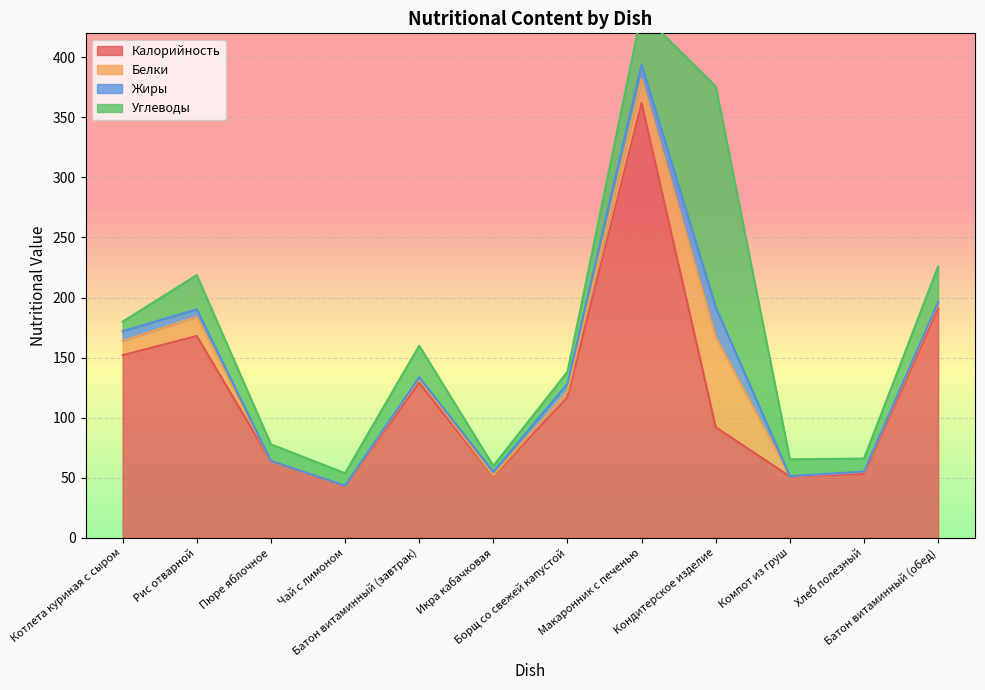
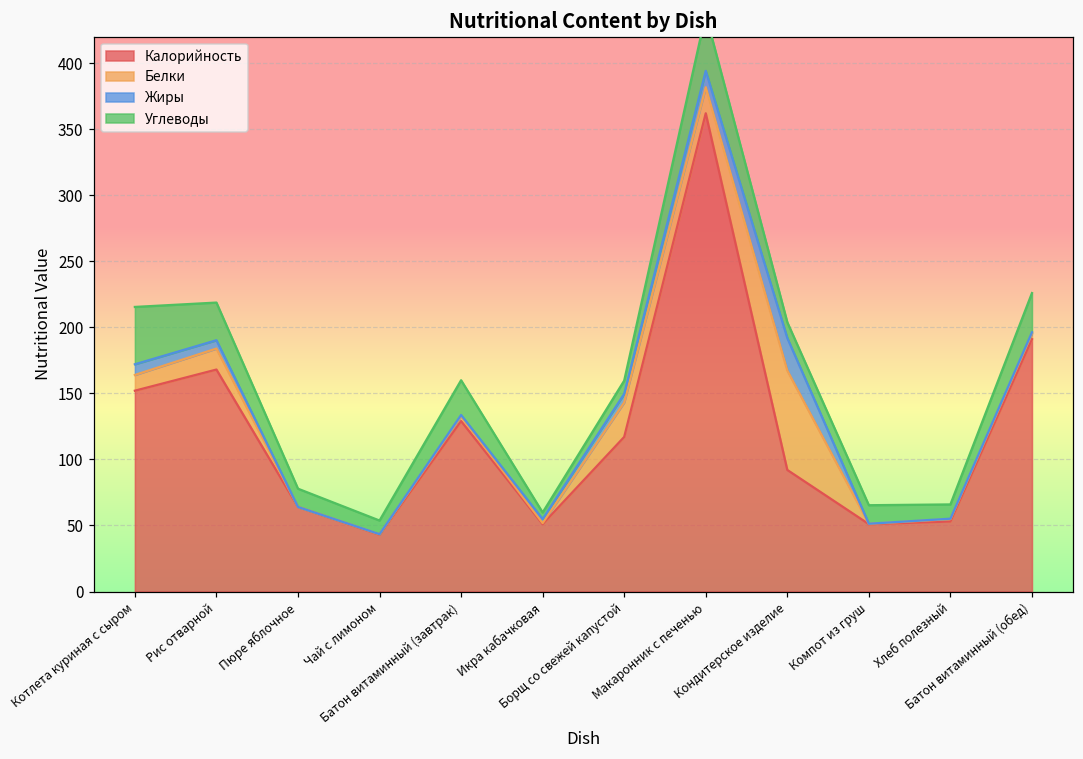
  {
    "Калорийность": {
      "Котлета куриная с сыром": 152,
      "Рис отварной": 168,
      "Батон витаминный (завтрак)": 129,
      "Борщ со свежей капустой": 117,
      "Макаронник с печенью": 362,
      "Кондитерское изделие": 92,
      "Батон витаминный (обед)": 191
    },
    "Белки": {
      "Котлета куриная с сыром": 12,
      "Рис отварной": 16,
-     "Борщ со свежей капустой": 5,
+     "Борщ со свежей капустой": 26,
      "Макаронник с печенью": 20,
      "Кондитерское изделие": 75
    },
    "Жиры": {
      "Котлета куриная с сыром": 8,
      "Рис отварной": 6,
      "Икра кабачковая": 3,
      "Борщ со свежей капустой": 6,
      "Макаронник с печенью": 12,
      "Кондитерское изделие": 25
    },
    "Углеводы": {
-     "Котлета куриная с сыром": 8,
+     "Котлета куриная с сыром": 43,
      "Рис отварной": 29,
      "Пюре яблочное": 14,
      "Чай с лимоном": 10,
      "Батон витаминный (завтрак)": 26,
      "Икра кабачковая": 5,
      "Борщ со свежей капустой": 10,
-     "Кондитерское изделие": 184,
+     "Кондитерское изделие": 12,
      "Компот из груш": 14,
      "Хлеб полезный": 11,
      "Батон витаминный (обед)": 30
    }
  }
